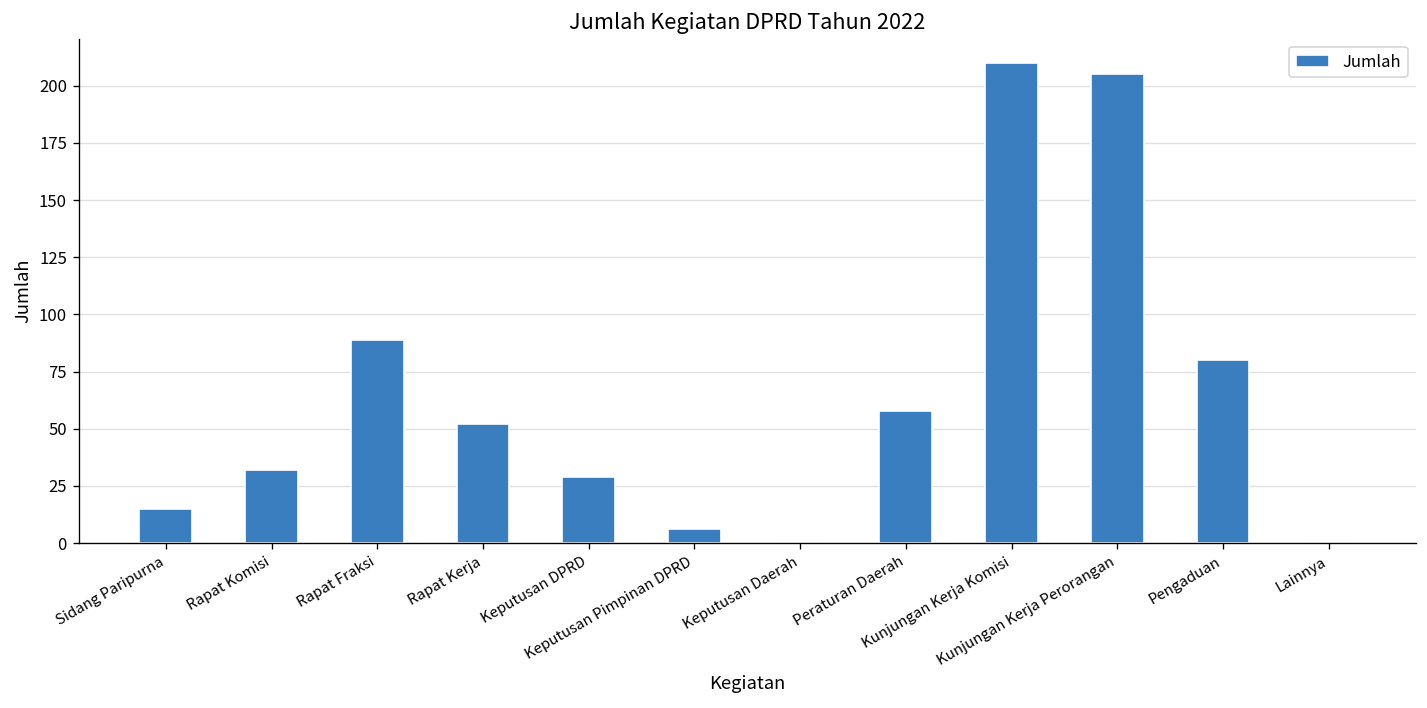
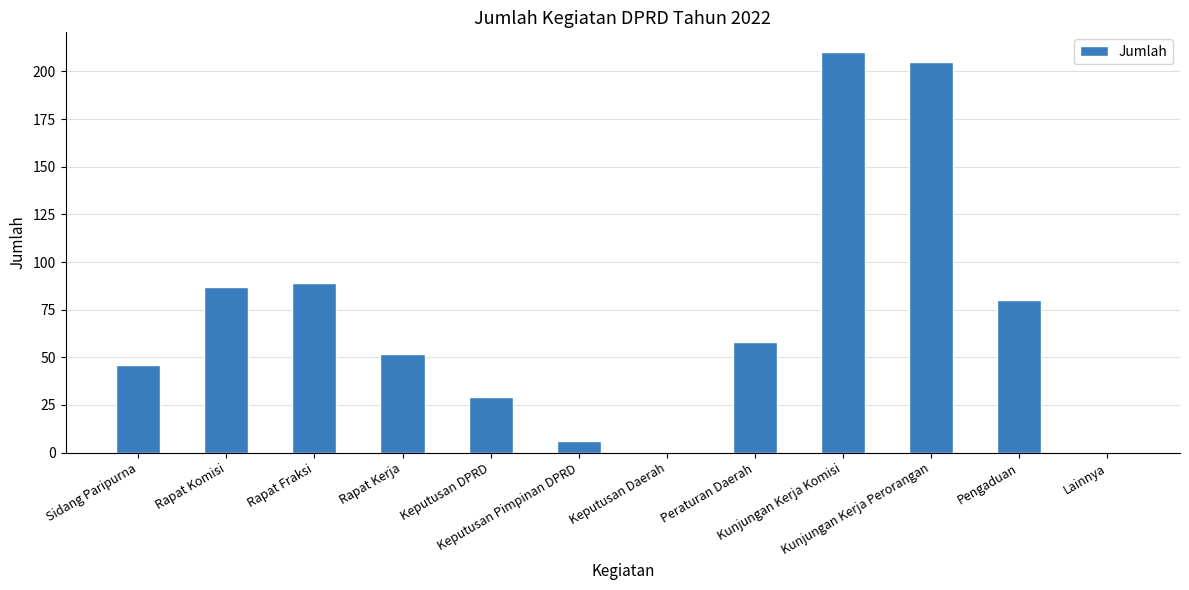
  {
-   "Sidang Paripurna": 15,
-   "Rapat Komisi": 32,
+   "Sidang Paripurna": 46,
+   "Rapat Komisi": 87,
    "Rapat Fraksi": 89,
    "Rapat Kerja": 52,
    "Keputusan DPRD": 29,
    "Keputusan Pimpinan DPRD": 6,
    "Keputusan Daerah": 0,
    "Peraturan Daerah": 58,
    "Kunjungan Kerja Komisi": 210,
    "Kunjungan Kerja Perorangan": 205,
    "Pengaduan": 80,
    "Lainnya": 0
  }
